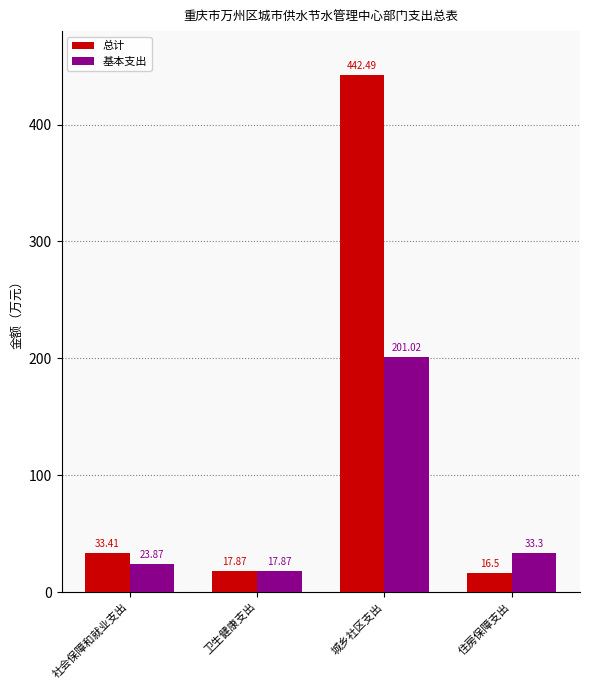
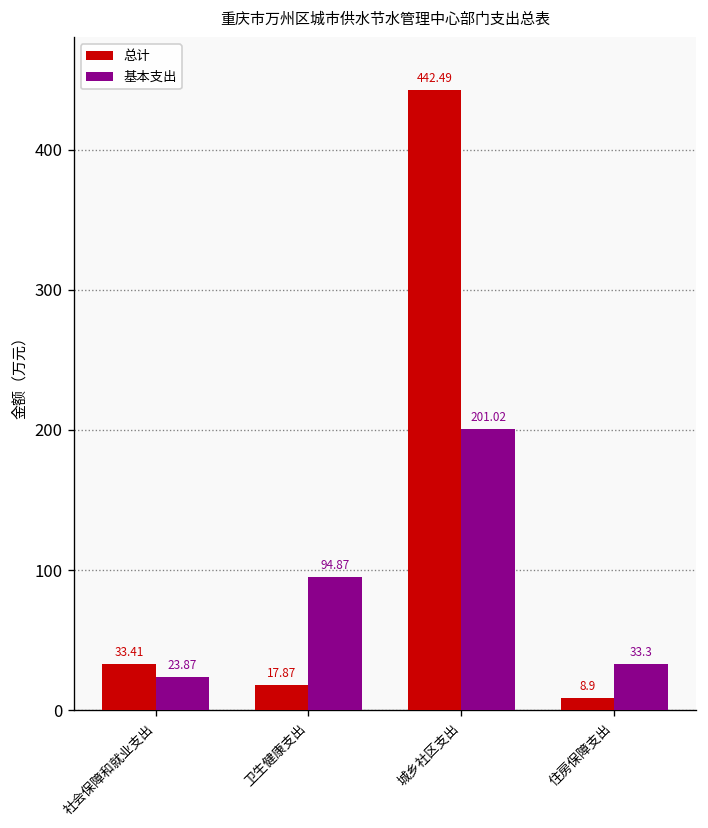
  {
    "总计": {
      "社会保障和就业支出": 33.41,
      "卫生健康支出": 17.87,
      "城乡社区支出": 442.49,
-     "住房保障支出": 16.5
+     "住房保障支出": 8.9
    },
    "基本支出": {
      "社会保障和就业支出": 23.87,
-     "卫生健康支出": 17.87,
+     "卫生健康支出": 94.87,
      "城乡社区支出": 201.02,
      "住房保障支出": 33.3
    }
  }
